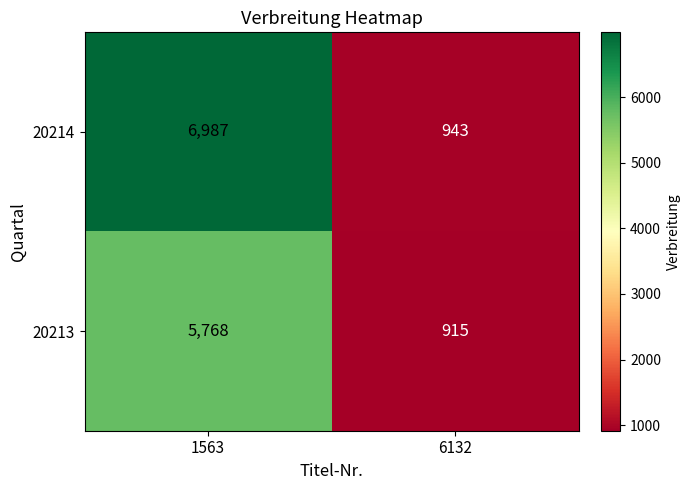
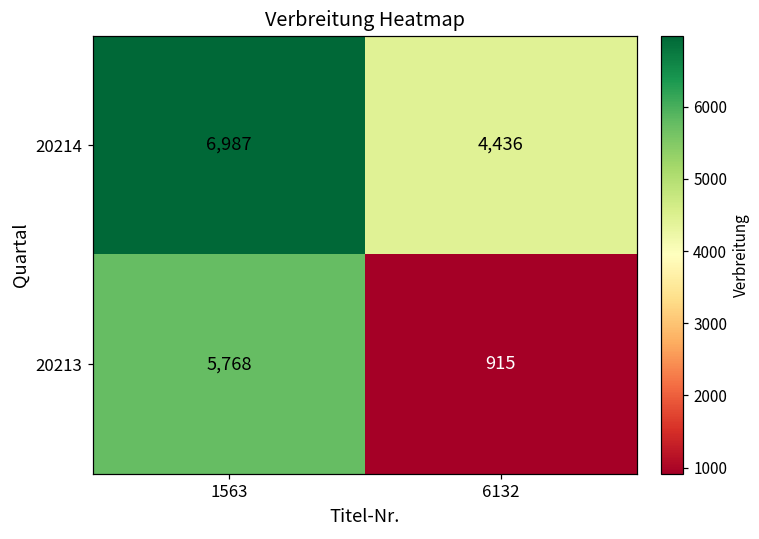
  {
    "20214": {
      "1563": "6,987",
-     "6132": "943"
+     "6132": "4,436"
    },
    "20213": {
      "1563": "5,768",
      "6132": "915"
    }
  }
